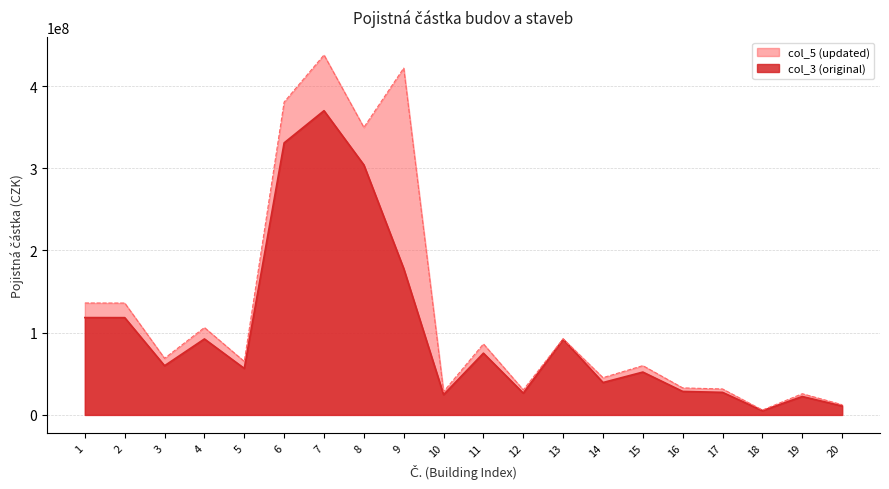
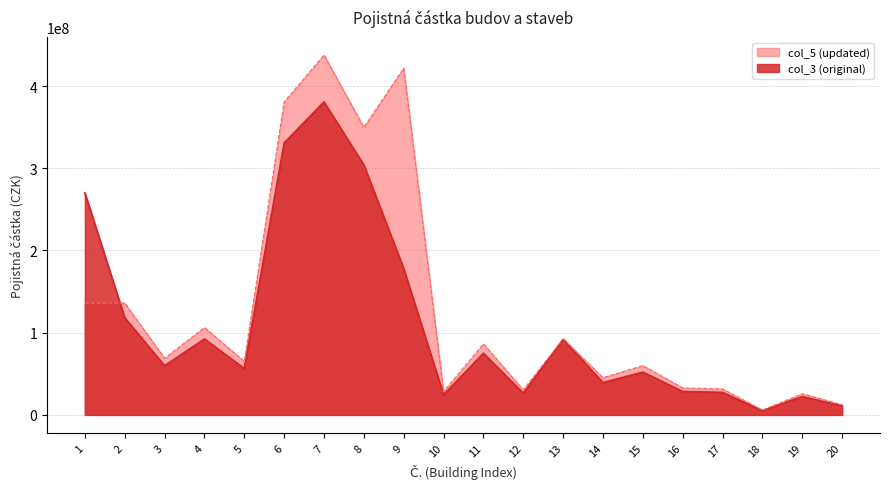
  {
    "col_5 (updated)": {
      "1": 140000000,
      "2": 140000000,
      "3": 70000000,
      "4": 110000000,
      "5": 60000000,
      "6": 380000000,
      "7": 440000000,
      "8": 350000000,
      "9": 420000000,
      "10": 30000000,
      "11": 90000000,
      "12": 30000000,
      "14": 50000000,
      "15": 60000000,
      "16": 30000000,
      "17": 30000000,
      "19": 30000000
    },
    "col_3 (original)": {
-     "1": 120000000,
+     "1": 270000000,
      "2": 120000000,
      "3": 60000000,
      "4": 90000000,
      "5": 60000000,
      "6": 330000000,
-     "7": 370000000,
+     "7": 380000000,
      "8": 300000000,
      "9": 180000000,
      "10": 20000000,
      "11": 80000000,
      "12": 30000000,
      "14": 40000000,
      "15": 50000000,
      "16": 30000000,
      "17": 30000000,
      "19": 20000000
    }
  }
